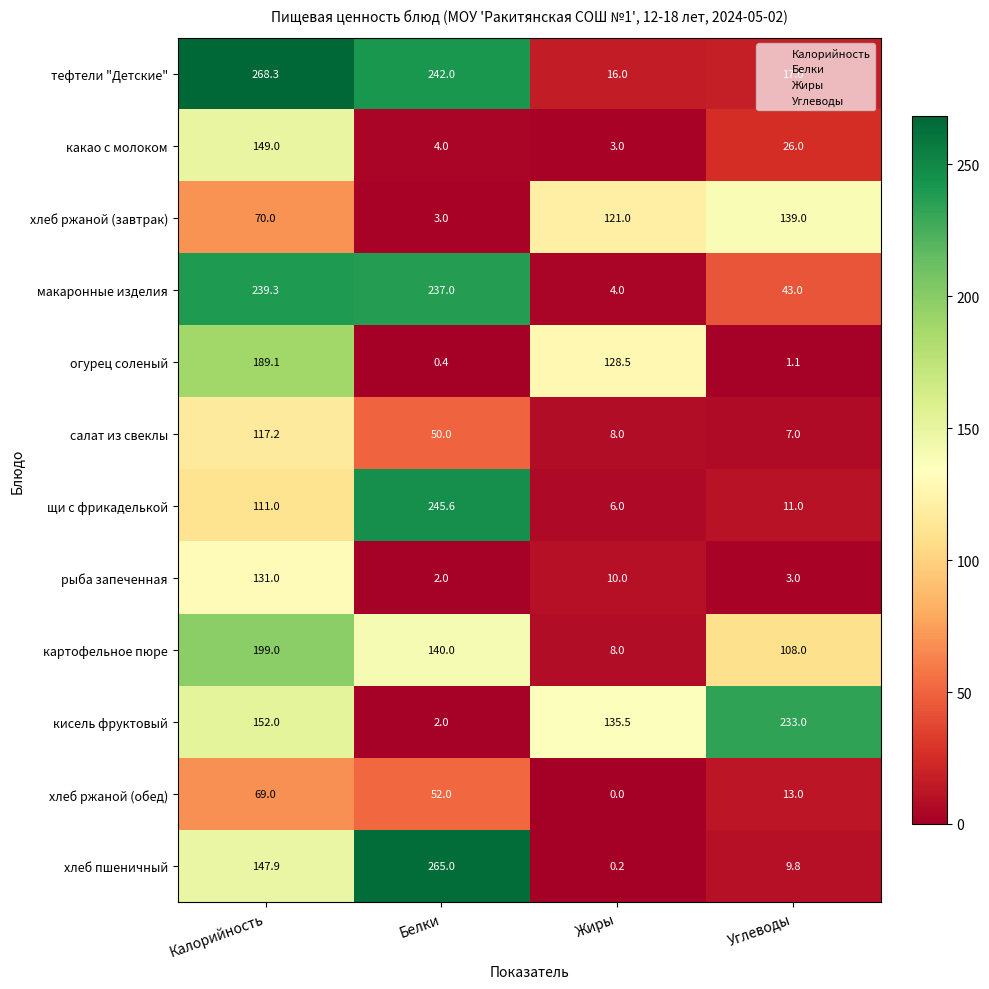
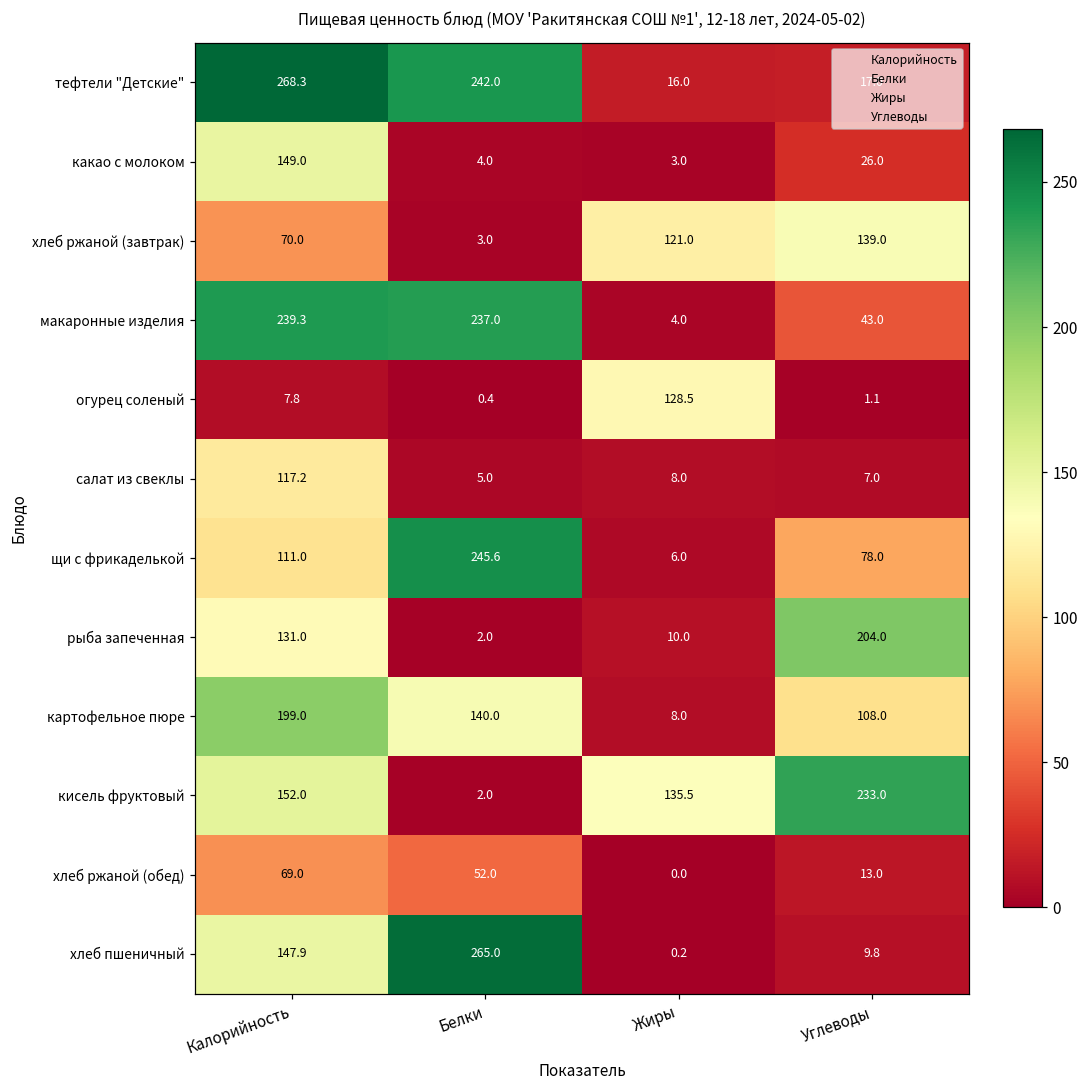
  {
    "тефтели \"Детские\"": {
      "Калорийность": 268.3,
      "Белки": 242.0,
      "Жиры": 16.0
    },
    "какао с молоком": {
      "Калорийность": 149.0,
      "Белки": 4.0,
      "Жиры": 3.0,
      "Углеводы": 26.0
    },
    "хлеб ржаной (завтрак)": {
      "Калорийность": 70.0,
      "Белки": 3.0,
      "Жиры": 121.0,
      "Углеводы": 139.0
    },
    "макаронные изделия": {
      "Калорийность": 239.3,
      "Белки": 237.0,
      "Жиры": 4.0,
      "Углеводы": 43.0
    },
    "огурец соленый": {
-     "Калорийность": 189.1,
+     "Калорийность": 7.8,
      "Белки": 0.4,
      "Жиры": 128.5,
      "Углеводы": 1.1
    },
    "салат из свеклы": {
      "Калорийность": 117.2,
-     "Белки": 50.0,
+     "Белки": 5.0,
      "Жиры": 8.0,
      "Углеводы": 7.0
    },
    "щи с фрикаделькой": {
      "Калорийность": 111.0,
      "Белки": 245.6,
      "Жиры": 6.0,
-     "Углеводы": 11.0
+     "Углеводы": 78.0
    },
    "рыба запеченная": {
      "Калорийность": 131.0,
      "Белки": 2.0,
      "Жиры": 10.0,
-     "Углеводы": 3.0
+     "Углеводы": 204.0
    },
    "картофельное пюре": {
      "Калорийность": 199.0,
      "Белки": 140.0,
      "Жиры": 8.0,
      "Углеводы": 108.0
    },
    "кисель фруктовый": {
      "Калорийность": 152.0,
      "Белки": 2.0,
      "Жиры": 135.5,
      "Углеводы": 233.0
    },
    "хлеб ржаной (обед)": {
      "Калорийность": 69.0,
      "Белки": 52.0,
      "Жиры": 0.0,
      "Углеводы": 13.0
    },
    "хлеб пшеничный": {
      "Калорийность": 147.9,
      "Белки": 265.0,
      "Жиры": 0.2,
      "Углеводы": 9.8
    }
  }
